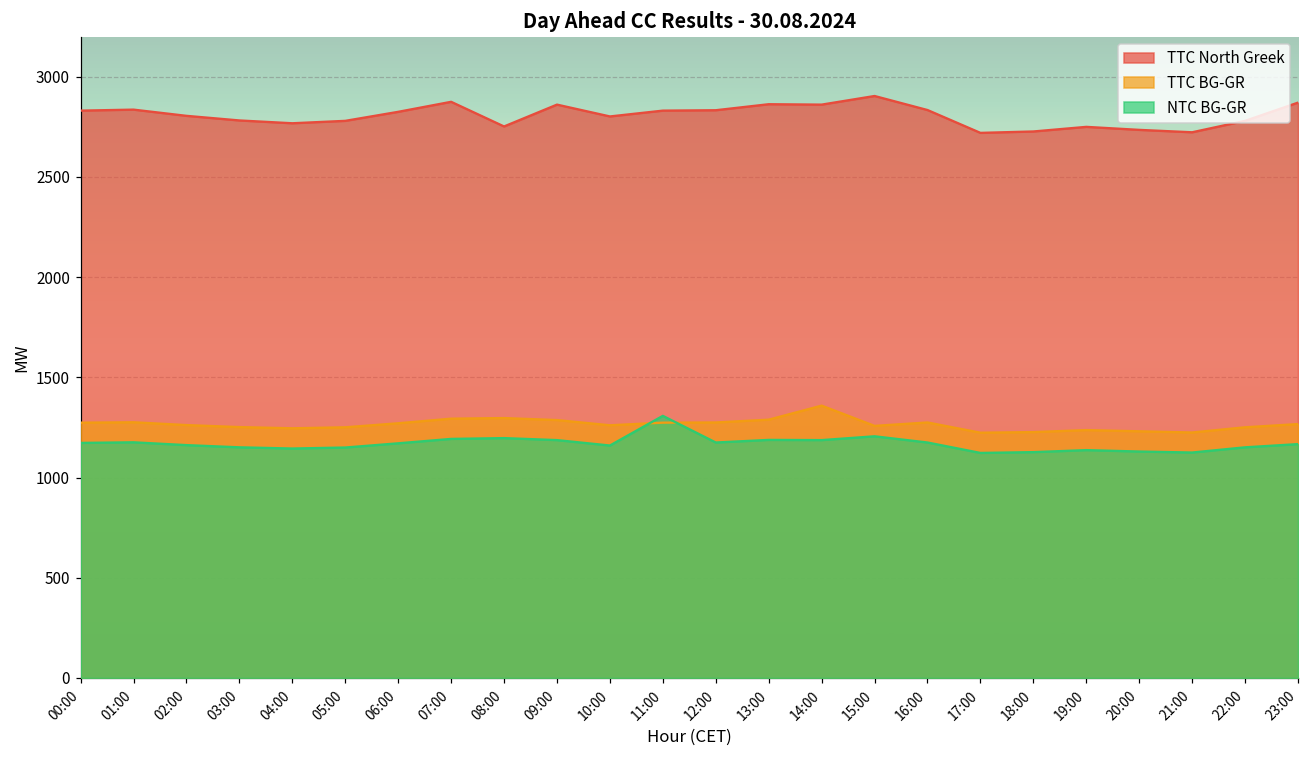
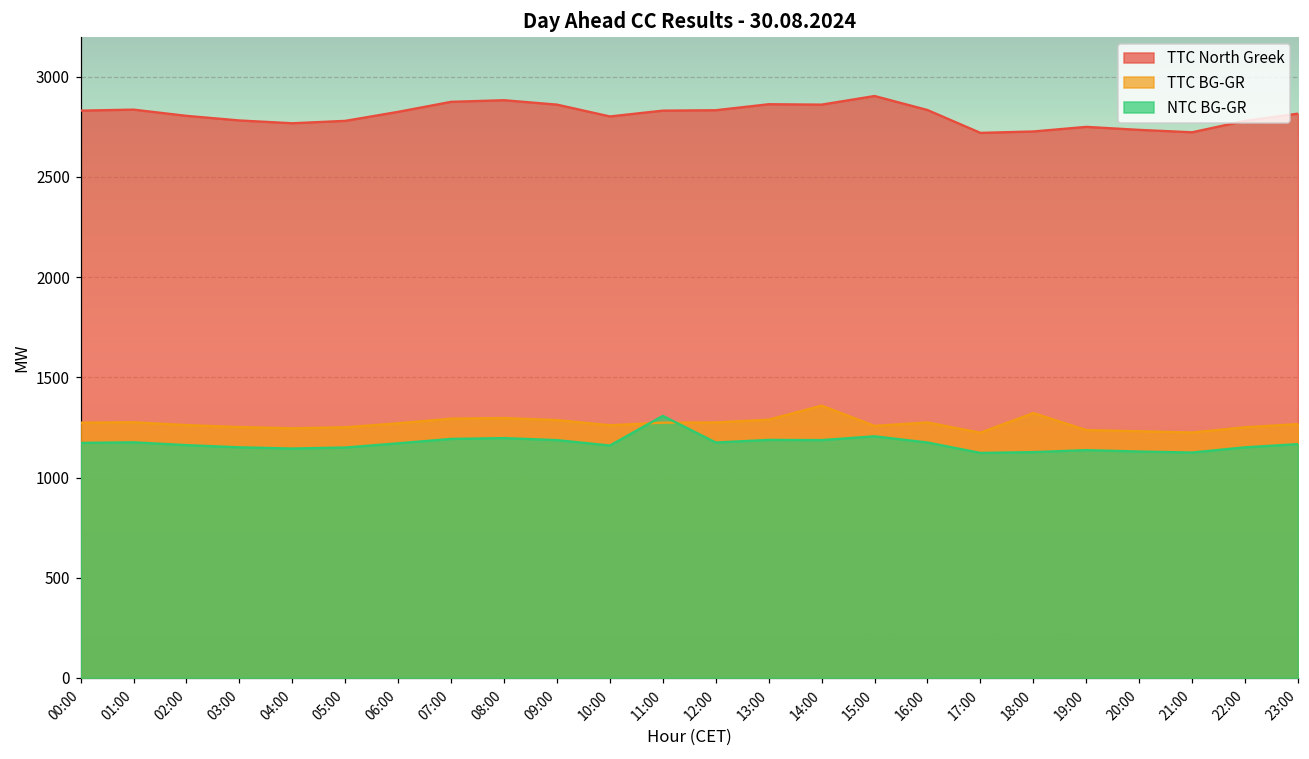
  {
    "TTC North Greek": {
      "00:00": 2830,
      "01:00": 2840,
      "02:00": 2810,
      "03:00": 2780,
      "04:00": 2770,
      "05:00": 2780,
      "06:00": 2830,
      "07:00": 2880,
-     "08:00": 2750,
+     "08:00": 2880,
      "09:00": 2860,
      "10:00": 2800,
      "11:00": 2830,
      "12:00": 2830,
      "13:00": 2860,
      "14:00": 2860,
      "15:00": 2900,
      "16:00": 2830,
      "17:00": 2720,
      "18:00": 2730,
      "19:00": 2750,
      "20:00": 2740,
      "21:00": 2720,
      "22:00": 2780,
-     "23:00": 2870
+     "23:00": 2820
    },
    "TTC BG-GR": {
      "00:00": 1270,
      "01:00": 1280,
      "02:00": 1260,
      "03:00": 1250,
      "04:00": 1250,
      "05:00": 1250,
      "06:00": 1270,
      "07:00": 1290,
      "08:00": 1300,
      "09:00": 1290,
      "10:00": 1260,
      "11:00": 1270,
      "12:00": 1280,
      "13:00": 1290,
      "14:00": 1360,
      "15:00": 1260,
      "16:00": 1280,
      "17:00": 1220,
-     "18:00": 1230,
+     "18:00": 1320,
      "19:00": 1240,
      "20:00": 1230,
      "21:00": 1230,
      "22:00": 1250,
      "23:00": 1270
    },
    "NTC BG-GR": {
      "00:00": 1170,
      "01:00": 1180,
      "02:00": 1160,
      "03:00": 1150,
      "04:00": 1150,
      "05:00": 1150,
      "06:00": 1170,
      "07:00": 1190,
      "08:00": 1200,
      "09:00": 1190,
      "10:00": 1160,
      "11:00": 1310,
      "12:00": 1180,
      "13:00": 1190,
      "14:00": 1190,
      "15:00": 1210,
      "16:00": 1180,
      "17:00": 1120,
      "18:00": 1130,
      "19:00": 1140,
      "20:00": 1130,
      "21:00": 1130,
      "22:00": 1150,
      "23:00": 1170
    }
  }
